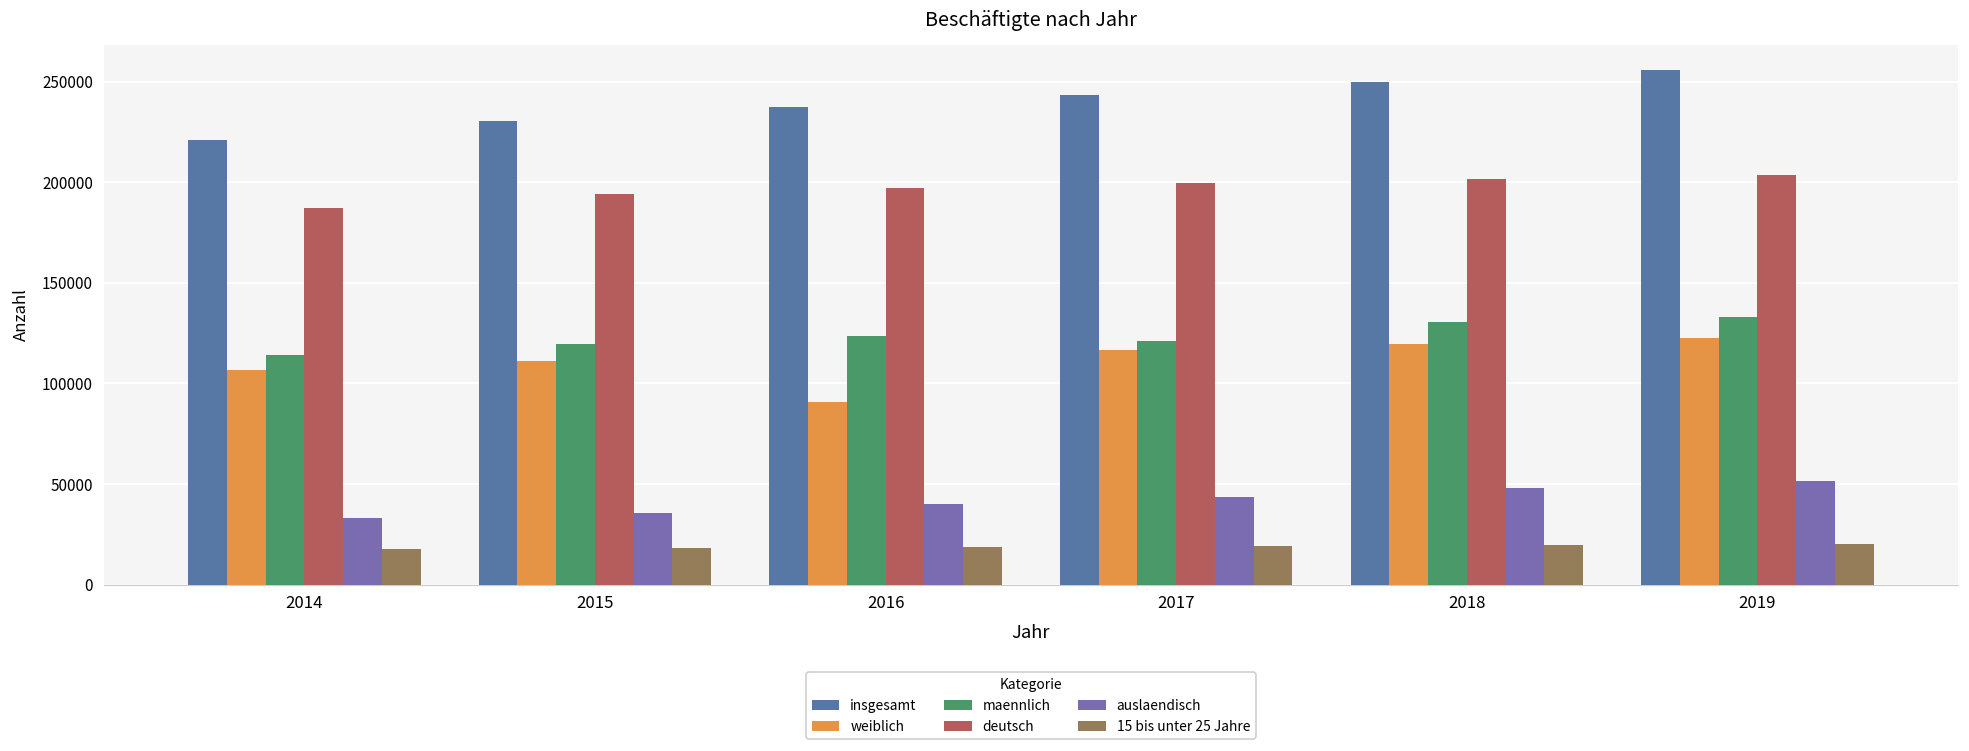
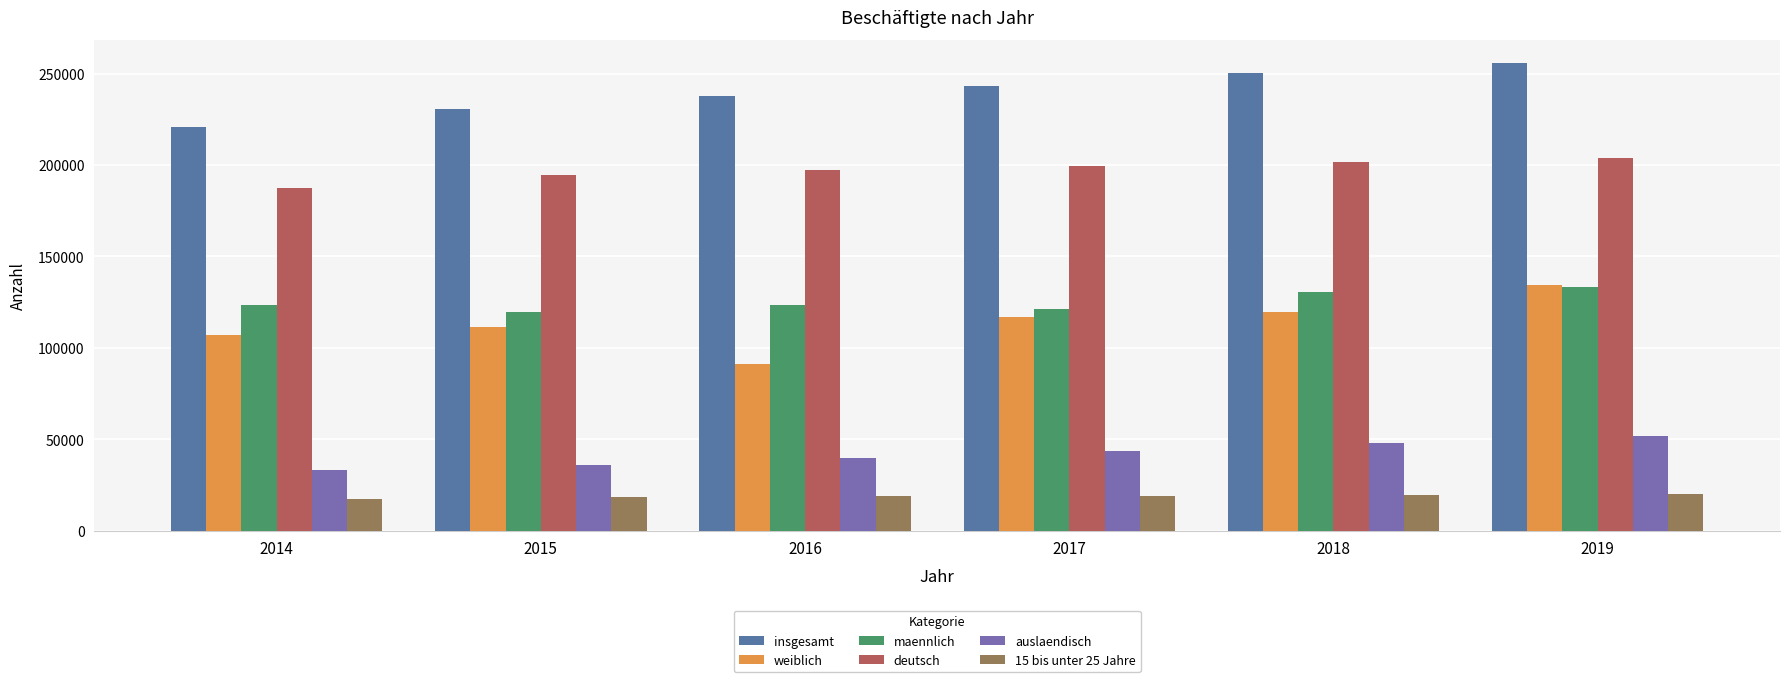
  {
    "weiblich": {
      "2014": 107000,
      "2015": 111000,
      "2016": 91000,
      "2017": 117000,
      "2018": 120000,
-     "2019": 122000
+     "2019": 134000
    },
    "maennlich": {
-     "2014": 114000,
+     "2014": 123000,
      "2015": 119000,
      "2016": 123000,
      "2017": 121000,
      "2018": 131000,
      "2019": 133000
    }
  }
